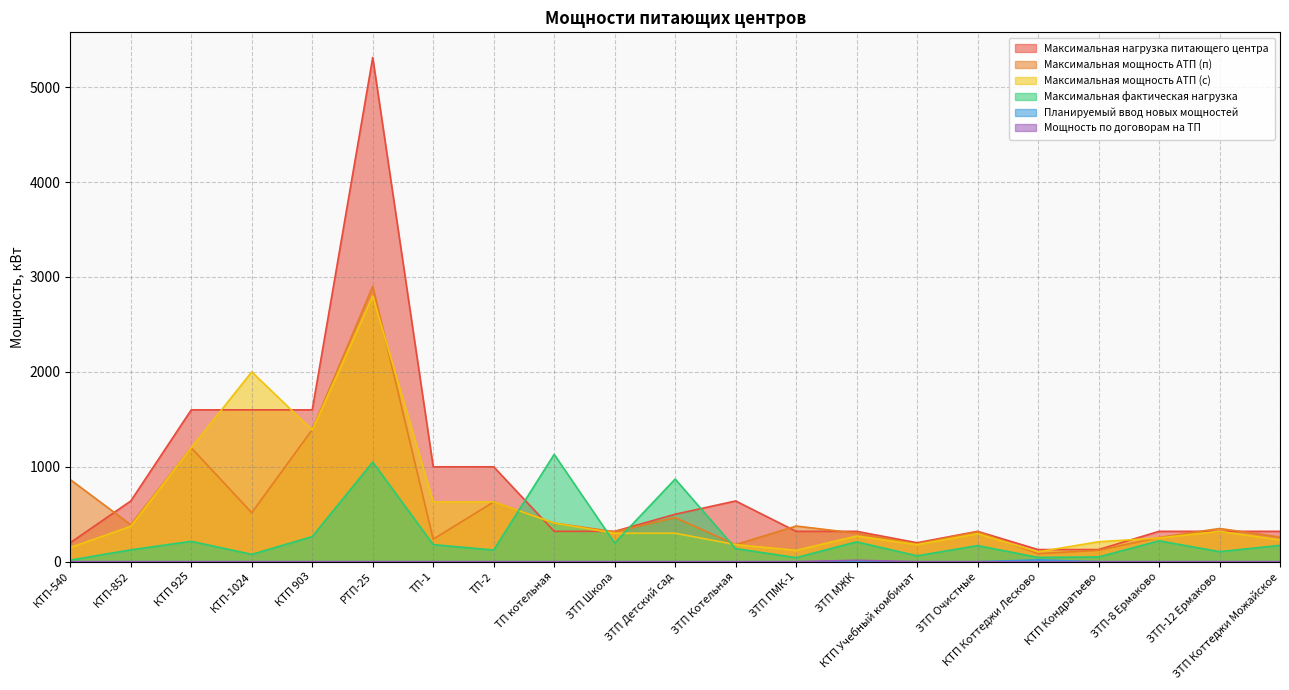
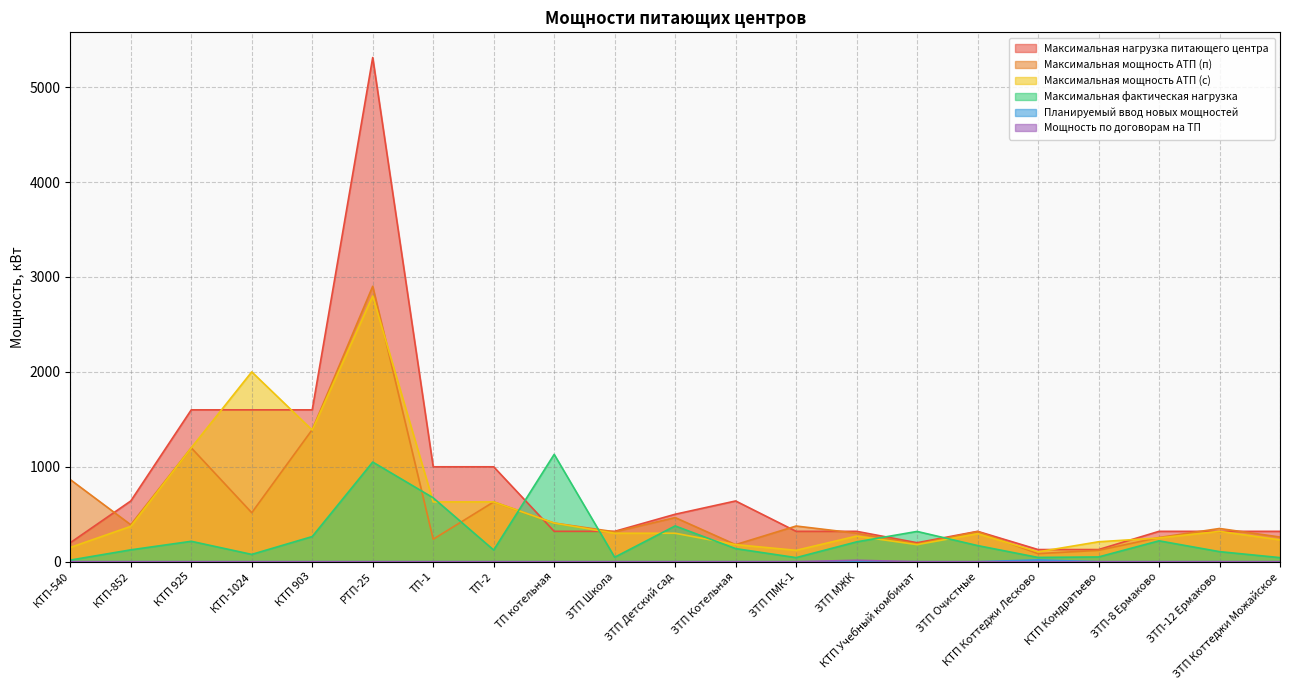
  {
    "Максимальная мощность АТП (с)": {
      "КТП-540": 200,
      "КТП-1024": 2000,
      "РТП-25": 2800,
      "ТП-1": 600,
      "ЗТП Детский сад": 300,
      "ЗТП ПМК-1": 100,
      "ЗТП МЖК": 300,
      "КТП Кондратьево": 200,
      "ЗТП Коттеджи Можайское": 200
    },
    "Максимальная фактическая нагрузка": {
      "КТП-852": 100,
      "КТП 925": 200,
      "КТП-1024": 100,
      "КТП 903": 300,
      "РТП-25": 1100,
-     "ТП-1": 200,
+     "ТП-1": 700,
      "ТП-2": 100,
      "ТП котельная": 1100,
-     "ЗТП Школа": 200,
-     "ЗТП Детский сад": 900,
+     "ЗТП Школа": 0,
+     "ЗТП Детский сад": 400,
      "ЗТП Котельная": 100,
      "ЗТП ПМК-1": 0,
      "ЗТП МЖК": 200,
-     "КТП Учебный комбинат": 100,
+     "КТП Учебный комбинат": 300,
      "ЗТП Очистные": 200,
      "КТП Кондратьево": 100,
      "ЗТП-8 Ермаково": 200,
      "ЗТП-12 Ермаково": 100,
-     "ЗТП Коттеджи Можайское": 200
+     "ЗТП Коттеджи Можайское": 0
    }
  }
